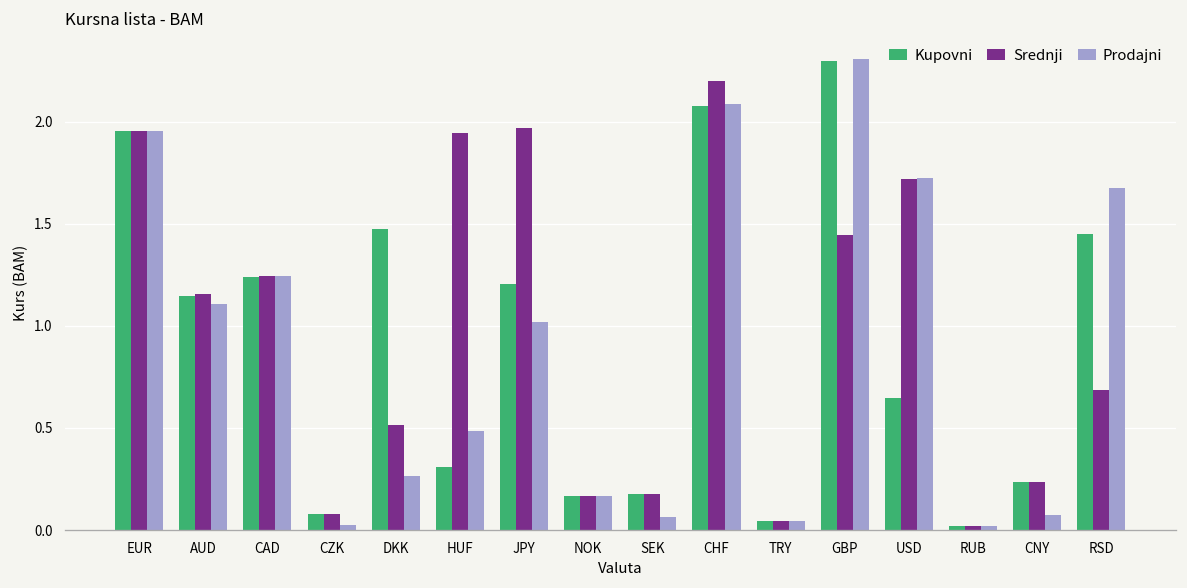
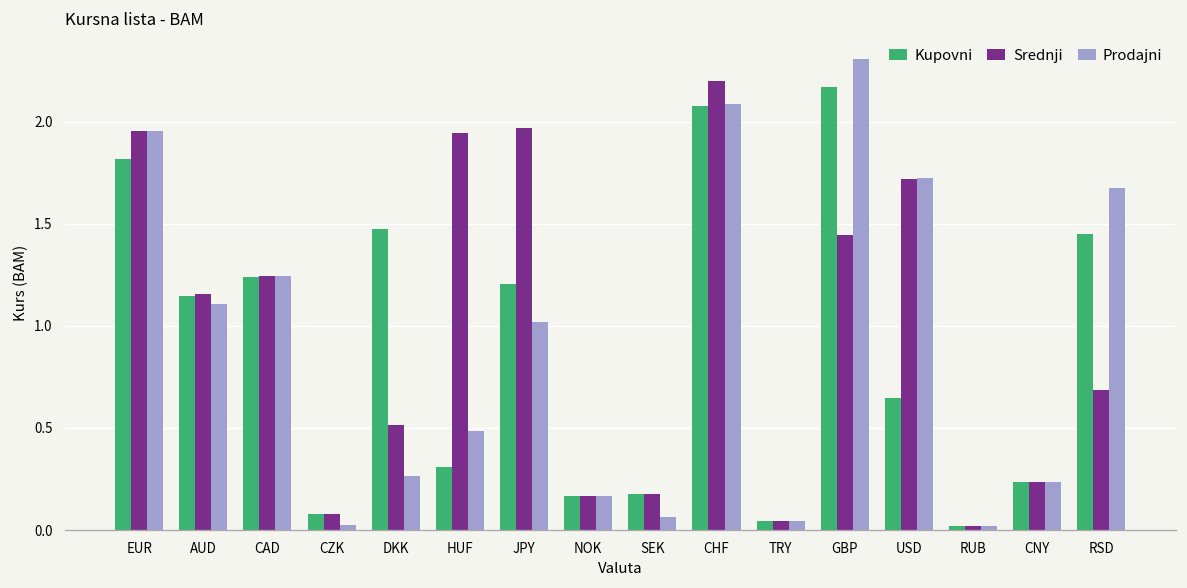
  {
    "Kupovni": {
-     "EUR": 1.96,
+     "EUR": 1.82,
      "AUD": 1.15,
      "CAD": 1.24,
      "CZK": 0.08,
      "DKK": 1.48,
      "HUF": 0.31,
      "JPY": 1.20,
      "NOK": 0.17,
      "SEK": 0.18,
      "CHF": 2.08,
      "TRY": 0.04,
-     "GBP": 2.30,
+     "GBP": 2.17,
      "USD": 0.65,
      "RUB": 0.02,
      "CNY": 0.24,
      "RSD": 1.45
    },
    "Srednji": {
      "EUR": 1.96,
      "AUD": 1.16,
      "CAD": 1.24,
      "CZK": 0.08,
      "DKK": 0.52,
      "HUF": 1.94,
      "JPY": 1.97,
      "NOK": 0.17,
      "SEK": 0.18,
      "CHF": 2.20,
      "TRY": 0.04,
      "GBP": 1.44,
      "USD": 1.72,
      "RUB": 0.02,
      "CNY": 0.24,
      "RSD": 0.69
    },
    "Prodajni": {
      "EUR": 1.96,
      "AUD": 1.10,
      "CAD": 1.25,
      "CZK": 0.03,
      "DKK": 0.26,
      "HUF": 0.49,
      "JPY": 1.02,
      "NOK": 0.17,
      "SEK": 0.06,
      "CHF": 2.09,
      "TRY": 0.04,
      "GBP": 2.31,
      "USD": 1.72,
      "RUB": 0.02,
-     "CNY": 0.07,
+     "CNY": 0.24,
      "RSD": 1.67
    }
  }
